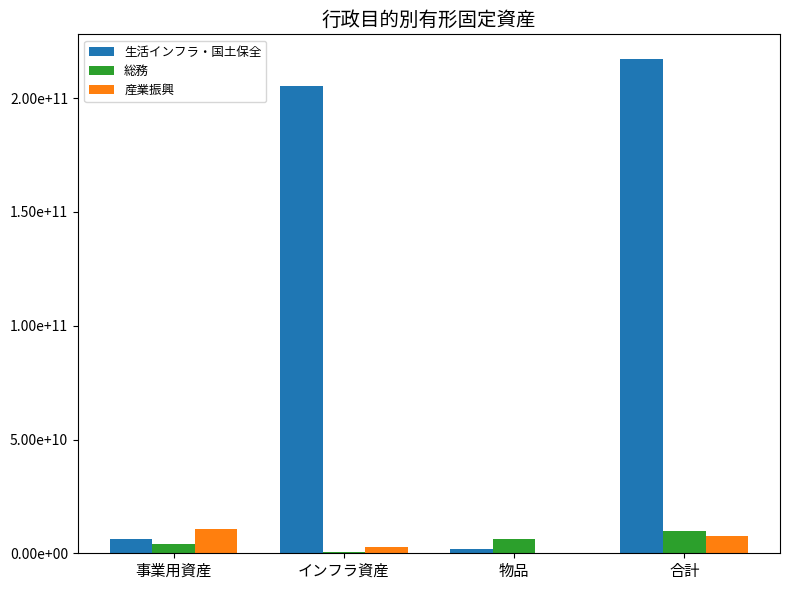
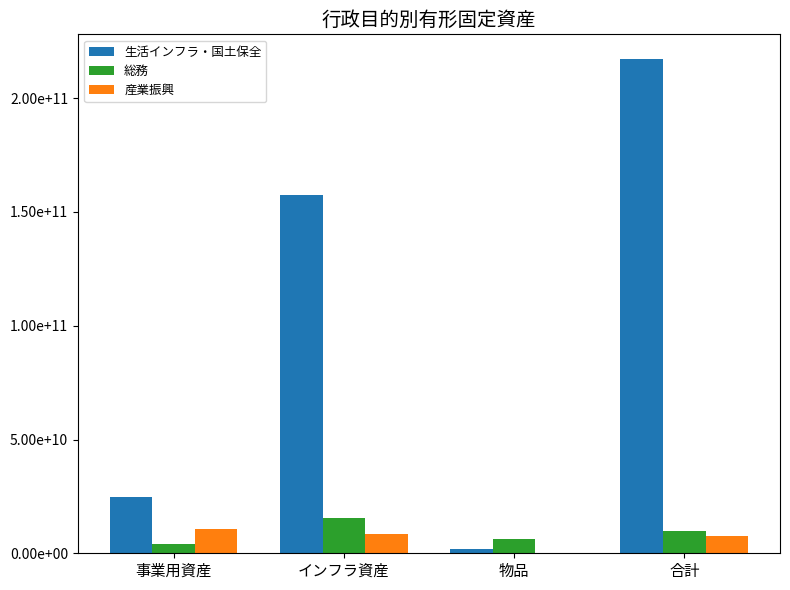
  {
    "生活インフラ・国土保全": {
-     "事業用資産": 6000000000,
-     "インフラ資産": 205000000000,
+     "事業用資産": 25000000000,
+     "インフラ資産": 157000000000,
      "物品": 2000000000,
      "合計": 217000000000
    },
    "総務": {
      "事業用資産": 4000000000,
-     "インフラ資産": 1000000000,
+     "インフラ資産": 16000000000,
      "物品": 6000000000,
      "合計": 10000000000
    },
    "産業振興": {
      "事業用資産": 11000000000,
-     "インフラ資産": 3000000000,
+     "インフラ資産": 9000000000,
      "合計": 8000000000
    }
  }
